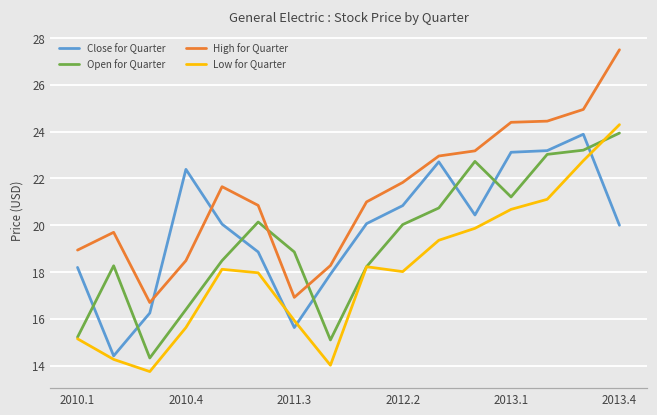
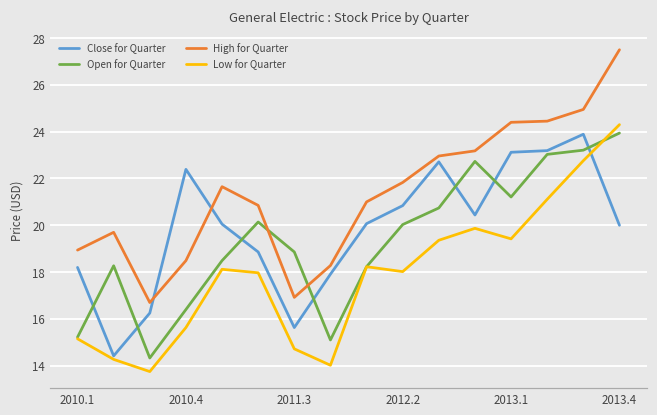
  {
    "Close for Quarter": {
      "2010.1": 18.2,
      "2010.4": 22.4,
      "2011.3": 15.6,
      "2012.2": 20.8,
      "2013.1": 23.1,
      "2013.4": 20.0
    },
    "Open for Quarter": {
      "2010.4": 16.4,
      "2011.3": 18.9,
      "2012.2": 20.0,
      "2013.1": 21.2,
      "2013.4": 23.9
    },
    "High for Quarter": {
      "2010.1": 18.9,
      "2010.4": 18.5,
      "2011.3": 16.9,
      "2012.2": 21.8,
      "2013.1": 24.4,
      "2013.4": 27.5
    },
    "Low for Quarter": {
      "2010.4": 15.6,
-     "2011.3": 15.9,
+     "2011.3": 14.7,
      "2012.2": 18.0,
-     "2013.1": 20.7,
+     "2013.1": 19.4,
      "2013.4": 24.3
    }
  }
